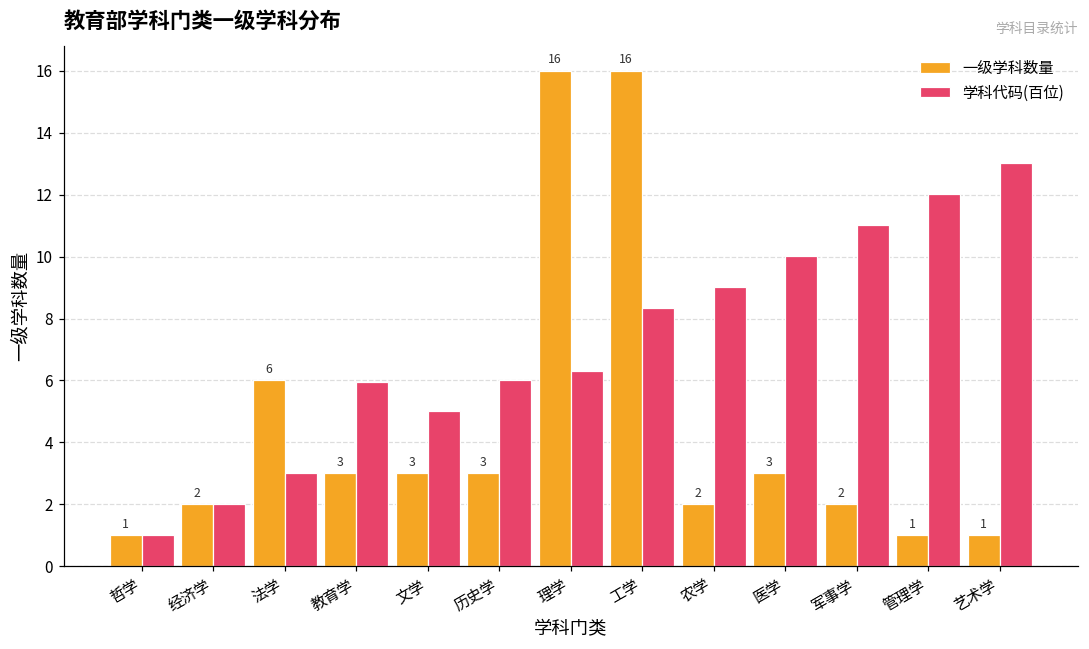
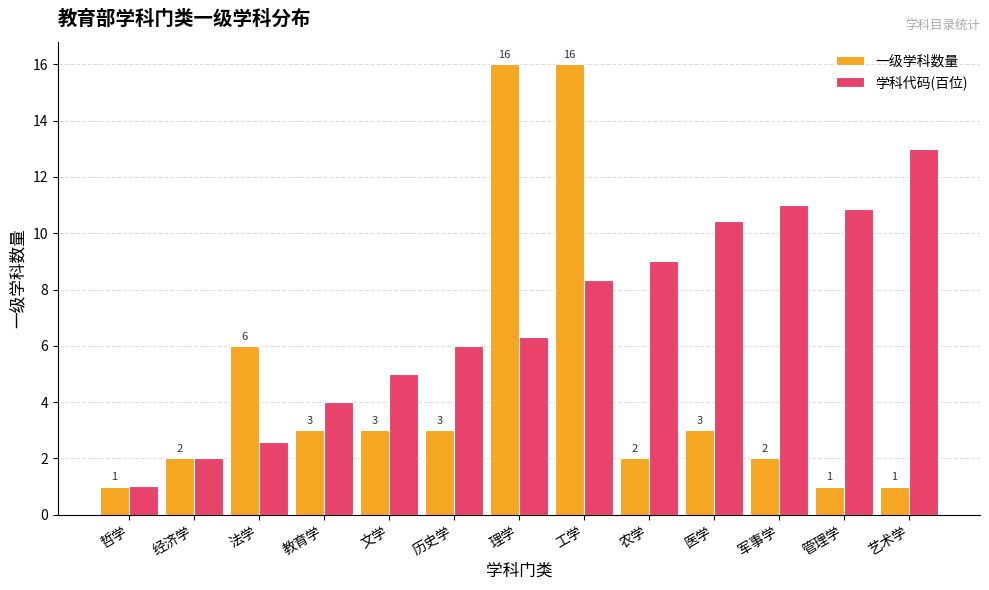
  {
    "一级学科数量": {
      "哲学": 1,
      "经济学": 2,
      "法学": 6,
      "教育学": 3,
      "文学": 3,
      "历史学": 3,
      "理学": 16,
      "工学": 16,
      "农学": 2,
      "医学": 3,
      "军事学": 2,
      "管理学": 1,
      "艺术学": 1
    },
    "学科代码(百位)": {
-     "法学": 3.0,
-     "教育学": 5.9,
+     "法学": 2.6,
+     "教育学": 4.0,
      "文学": 5.0,
      "历史学": 6.0,
      "理学": 6.3,
      "工学": 8.3,
      "农学": 9.0,
-     "医学": 10.0,
+     "医学": 10.4,
      "军事学": 11.0,
-     "管理学": 12.0,
+     "管理学": 10.9,
      "艺术学": 13.0
    }
  }
